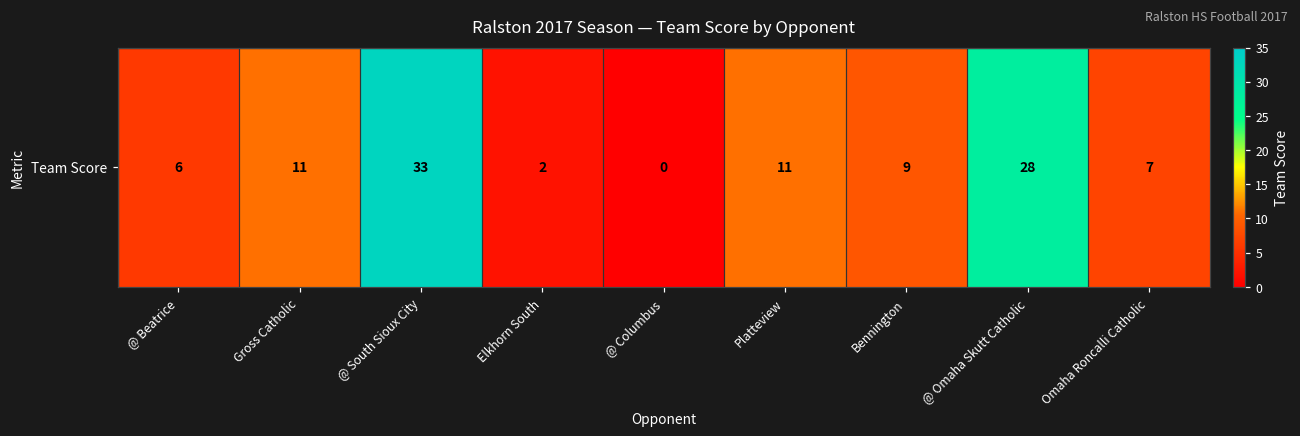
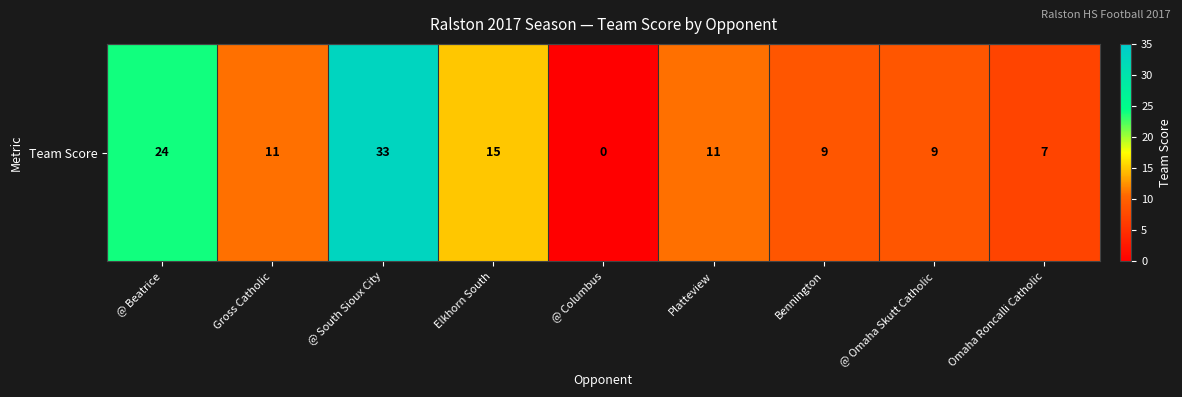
  {
    "Team Score": {
-     "@ Beatrice": 6,
+     "@ Beatrice": 24,
      "Gross Catholic": 11,
      "@ South Sioux City": 33,
-     "Elkhorn South": 2,
+     "Elkhorn South": 15,
      "@ Columbus": 0,
      "Platteview": 11,
      "Bennington": 9,
-     "@ Omaha Skutt Catholic": 28,
+     "@ Omaha Skutt Catholic": 9,
      "Omaha Roncalli Catholic": 7
    }
  }
